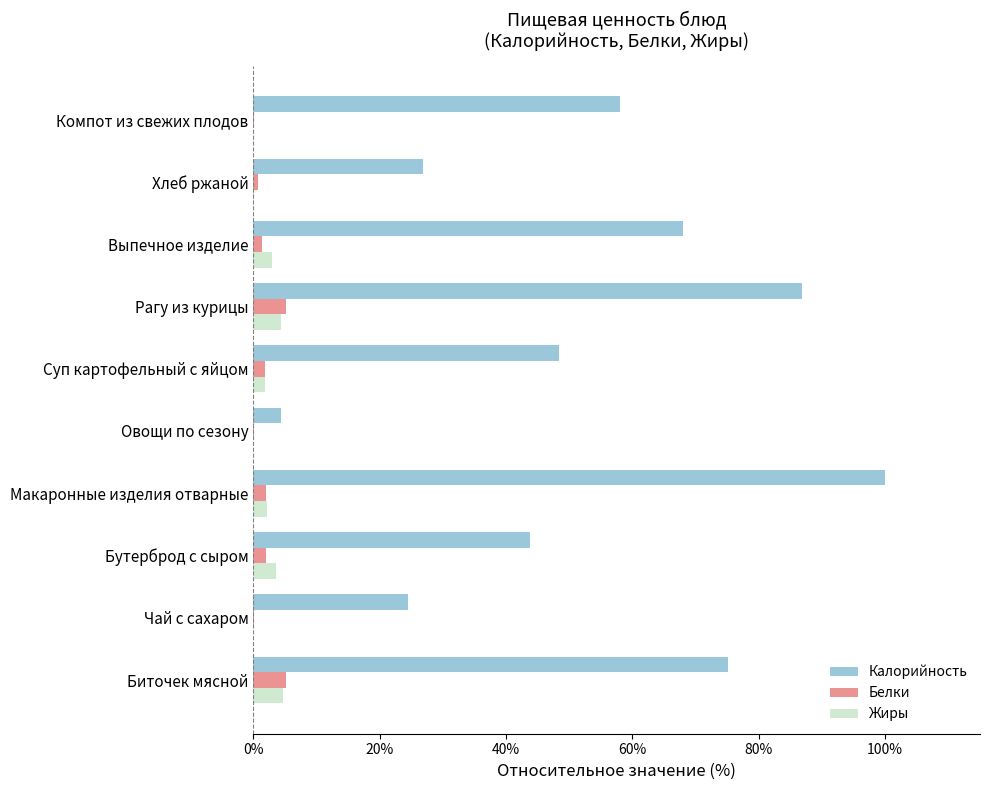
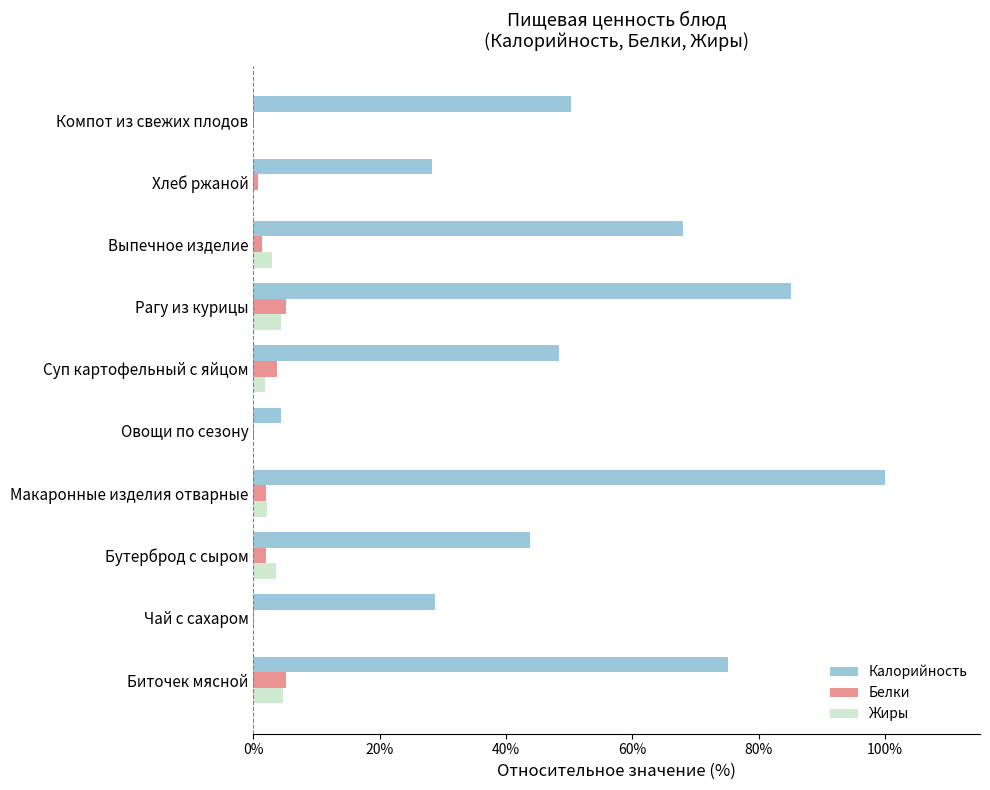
  {
    "Калорийность": {
-     "Компот из свежих плодов": "58%",
-     "Хлеб ржаной": "27%",
+     "Компот из свежих плодов": "50%",
+     "Хлеб ржаной": "28%",
      "Выпечное изделие": "68%",
-     "Рагу из курицы": "87%",
+     "Рагу из курицы": "85%",
      "Суп картофельный с яйцом": "48%",
      "Овощи по сезону": "4%",
      "Макаронные изделия отварные": "100%",
      "Бутерброд с сыром": "44%",
-     "Чай с сахаром": "25%",
+     "Чай с сахаром": "29%",
      "Биточек мясной": "75%"
    },
    "Белки": {
      "Хлеб ржаной": "1%",
      "Выпечное изделие": "1%",
      "Рагу из курицы": "5%",
-     "Суп картофельный с яйцом": "2%",
+     "Суп картофельный с яйцом": "4%",
      "Макаронные изделия отварные": "2%",
      "Бутерброд с сыром": "2%",
      "Биточек мясной": "5%"
    },
    "Жиры": {
      "Компот из свежих плодов": "0%",
      "Выпечное изделие": "3%",
      "Рагу из курицы": "4%",
      "Суп картофельный с яйцом": "2%",
      "Макаронные изделия отварные": "2%",
      "Бутерброд с сыром": "4%",
      "Биточек мясной": "5%"
    }
  }
